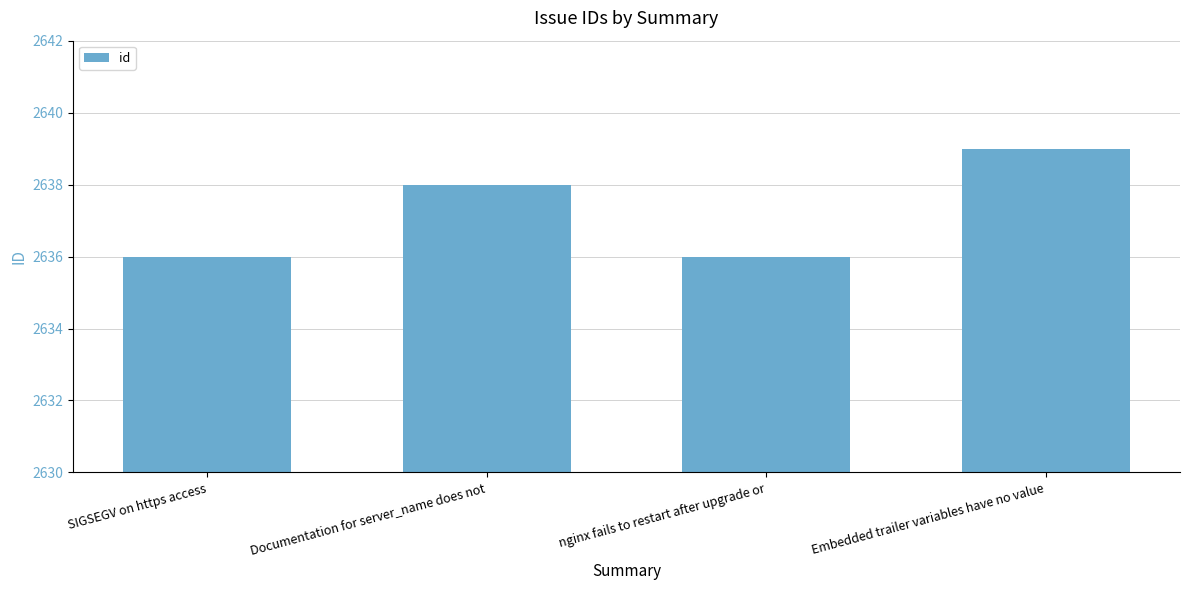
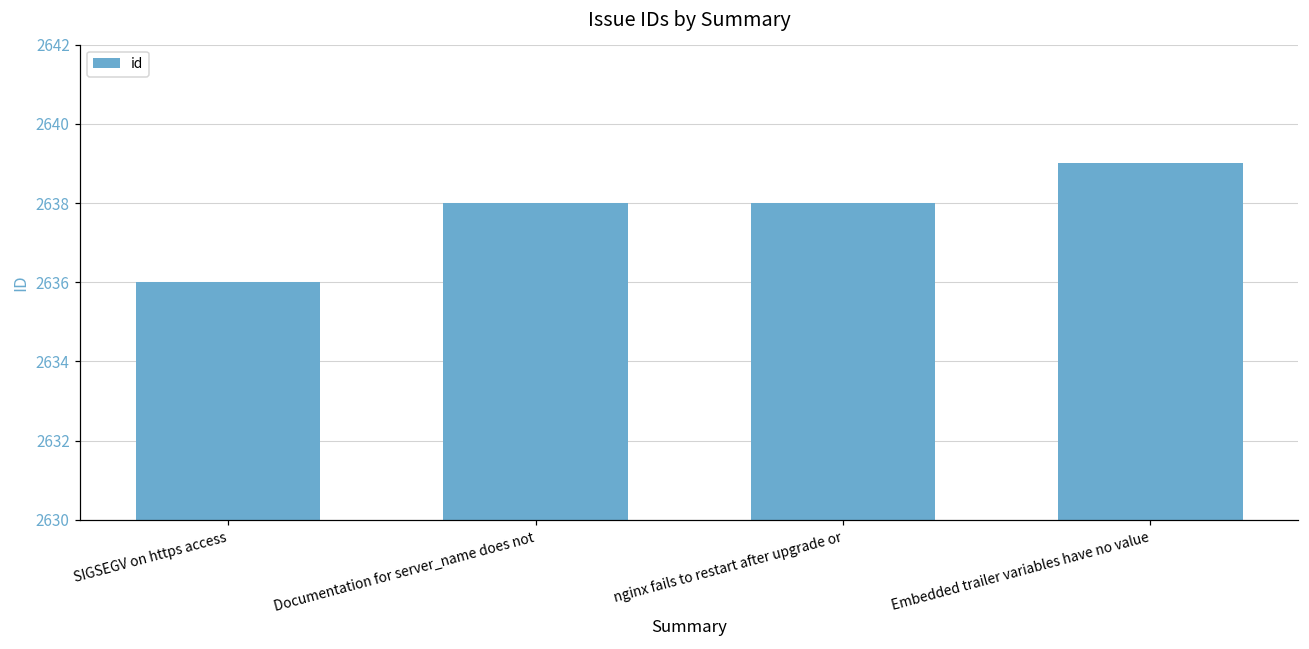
  {
    "SIGSEGV on https access": 2636,
    "Documentation for server_name does not": 2638,
-   "nginx fails to restart after upgrade or": 2636,
+   "nginx fails to restart after upgrade or": 2638,
    "Embedded trailer variables have no value": 2639
  }
